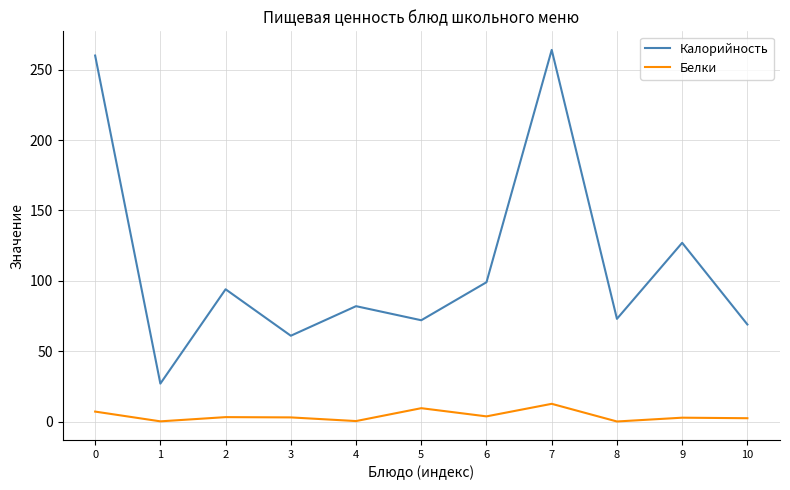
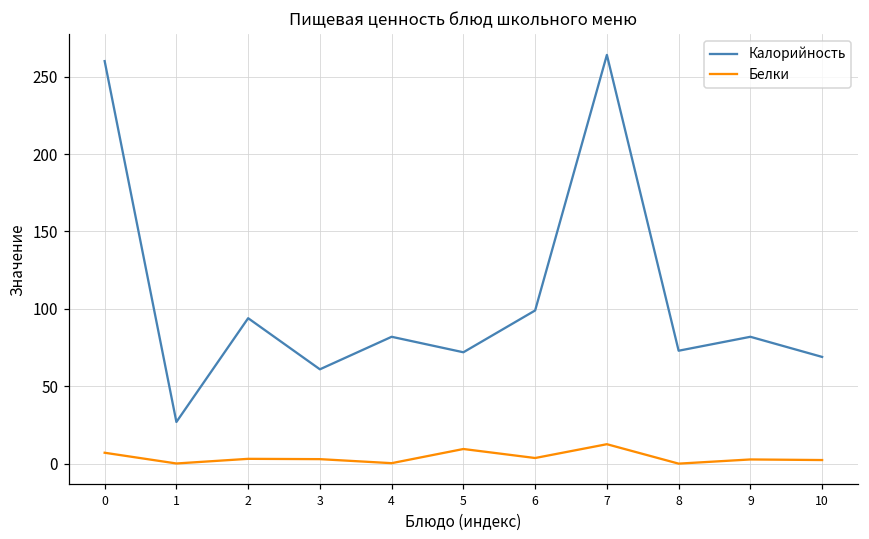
  {
    "Калорийность": {
      "0": 260,
      "1": 27,
      "2": 94,
      "3": 61,
      "4": 82,
      "5": 72,
      "6": 99,
      "7": 264,
      "8": 73,
-     "9": 127,
+     "9": 82,
      "10": 69
    },
    "Белки": {
      "0": 7,
      "1": 0,
      "2": 3,
      "3": 3,
      "4": 0,
      "5": 10,
      "6": 4,
      "7": 13,
      "8": 0,
      "9": 3,
      "10": 2
    }
  }
